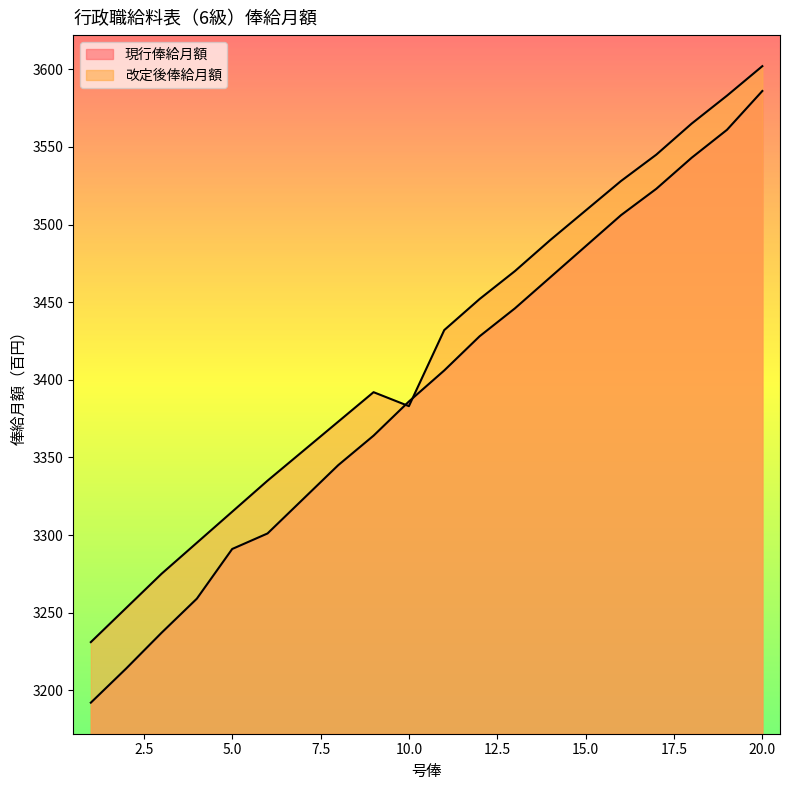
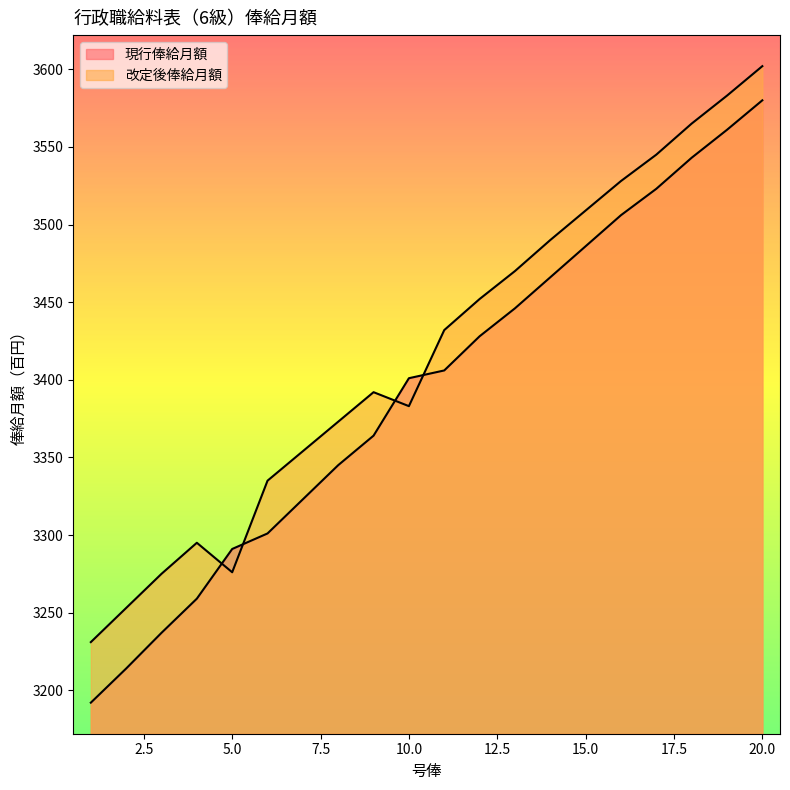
  {
    "現行俸給月額": {
      "5.0": 3291,
-     "10.0": 3386,
+     "10.0": 3401,
      "15.0": 3486,
-     "20.0": 3586
+     "20.0": 3580
    },
    "改定後俸給月額": {
-     "5.0": 3315,
+     "5.0": 3276,
      "10.0": 3383,
      "15.0": 3509,
      "20.0": 3602
    }
  }
